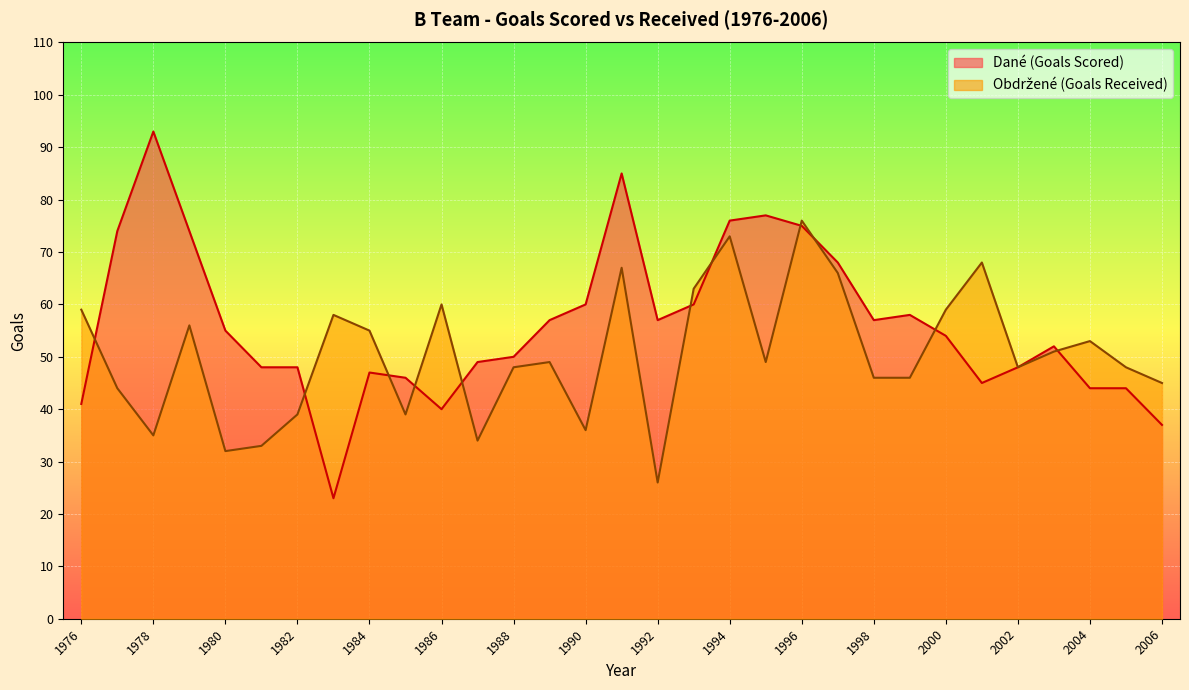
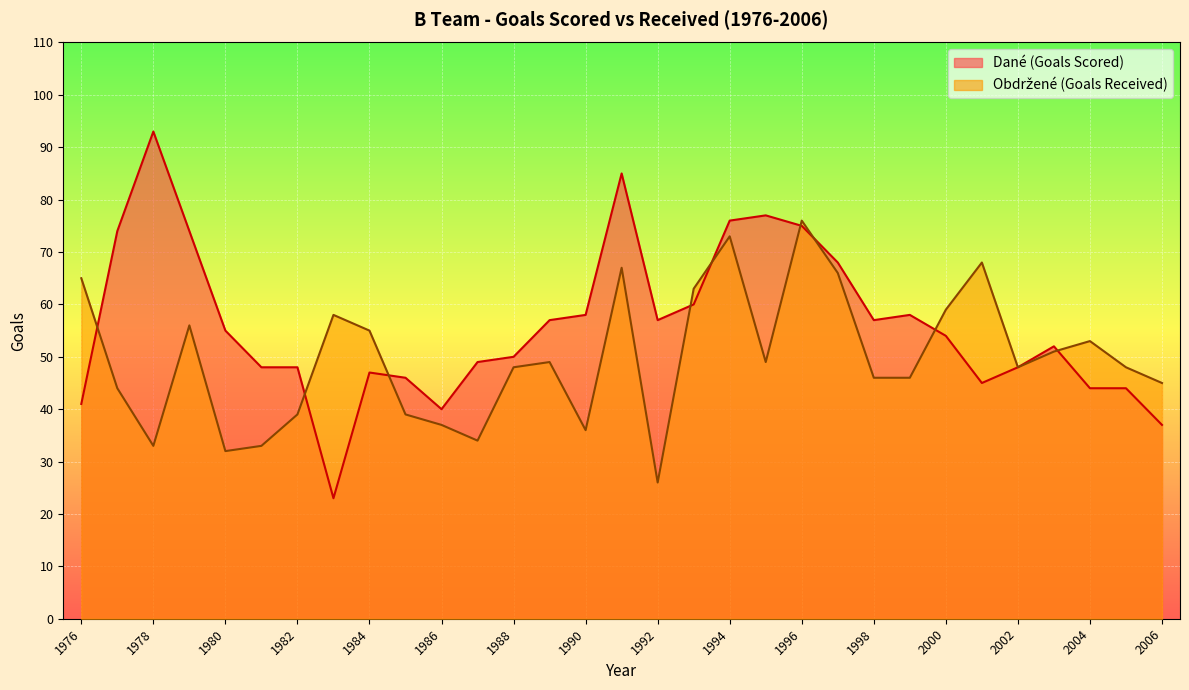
  {
    "Dané (Goals Scored)": {
      "1976": 41,
      "1978": 93,
      "1980": 55,
      "1982": 48,
      "1984": 47,
      "1986": 40,
      "1988": 50,
-     "1990": 60,
+     "1990": 58,
      "1992": 57,
      "1994": 76,
      "1996": 75,
      "1998": 57,
      "2000": 54,
      "2004": 44,
      "2006": 37
    },
    "Obdržené (Goals Received)": {
-     "1976": 59,
-     "1978": 35,
+     "1976": 65,
+     "1978": 33,
      "1980": 32,
      "1982": 39,
      "1984": 55,
-     "1986": 60,
+     "1986": 37,
      "1988": 48,
      "1990": 36,
      "1992": 26,
      "1994": 73,
      "1996": 76,
      "1998": 46,
      "2000": 59,
      "2004": 53,
      "2006": 45
    }
  }
